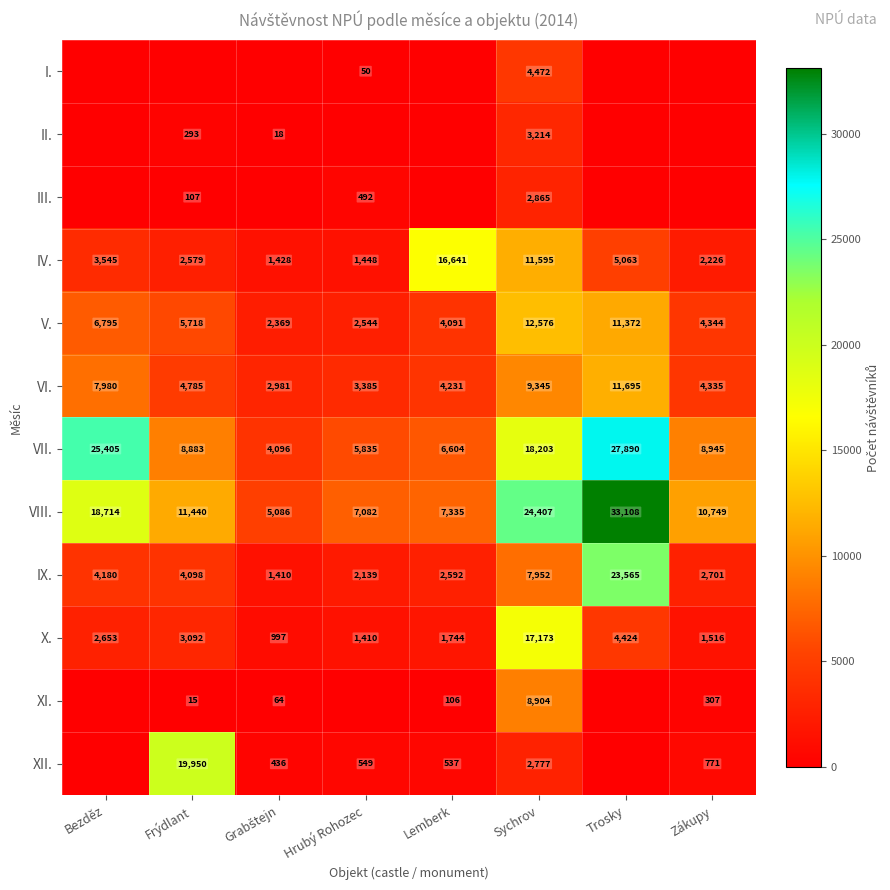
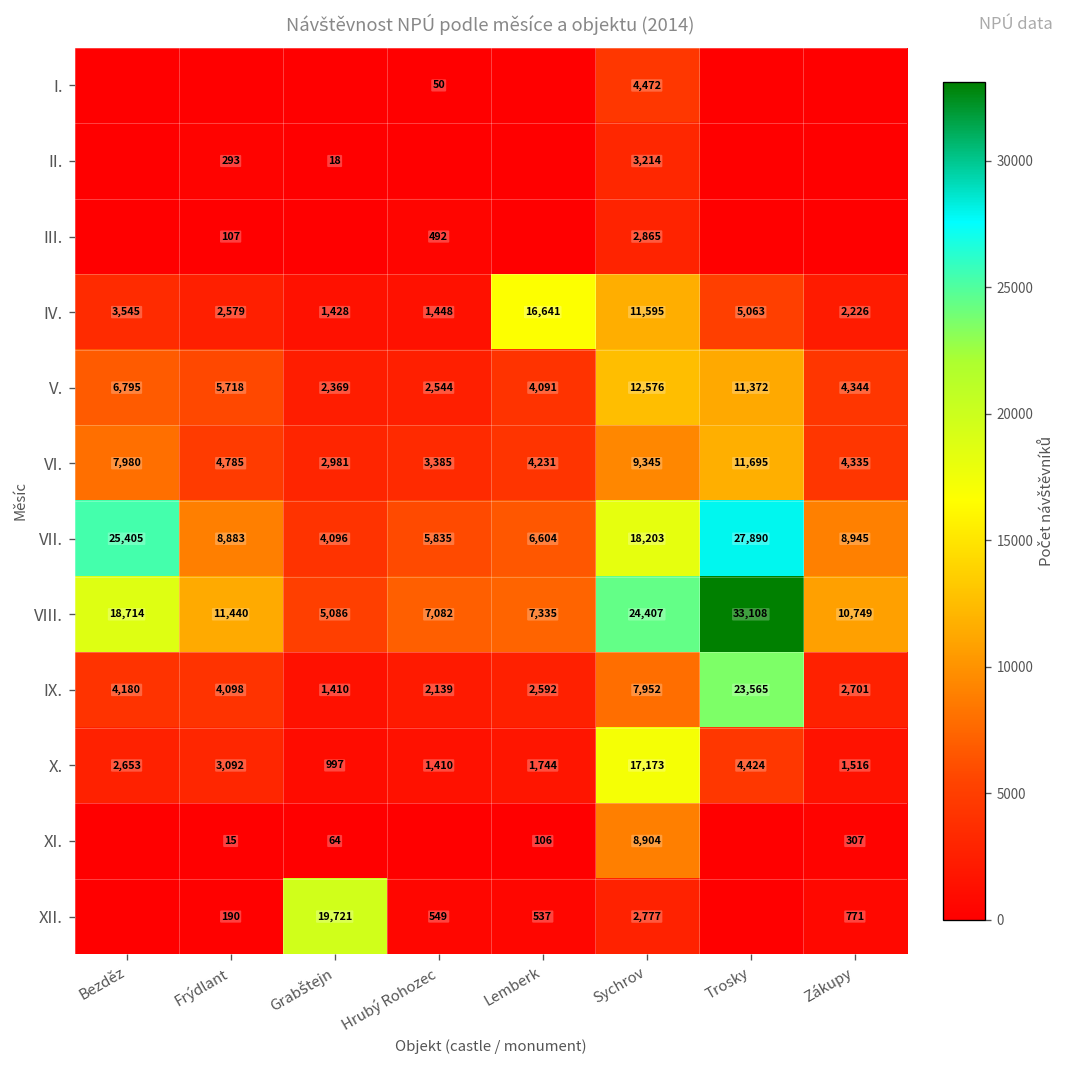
  {
    "XII.": {
-     "Frýdlant": "19,950",
-     "Grabštejn": "436"
+     "Frýdlant": "190",
+     "Grabštejn": "19,721"
    }
  }
